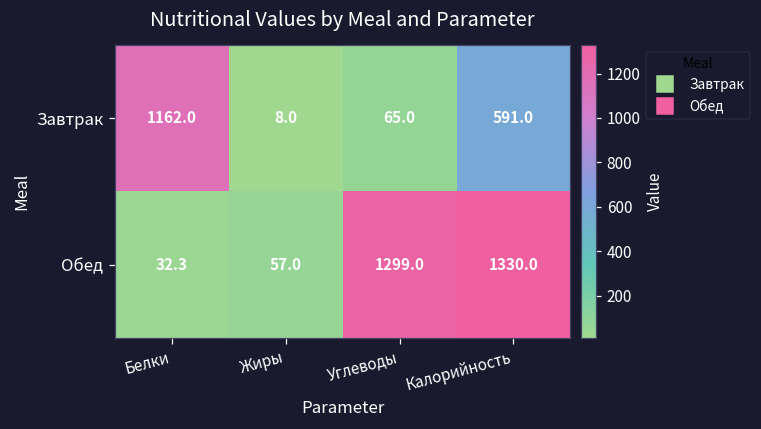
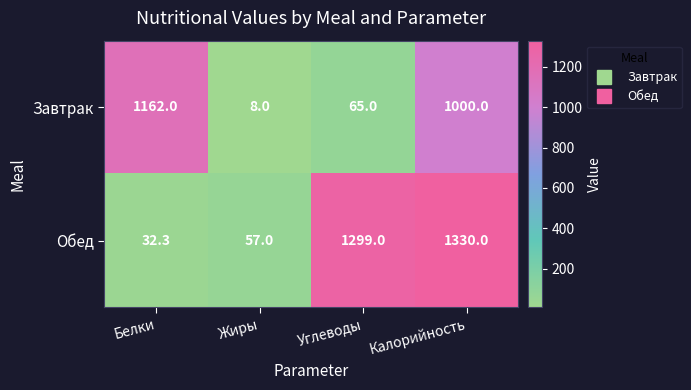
  {
    "Завтрак": {
      "Белки": 1162.0,
      "Жиры": 8.0,
      "Углеводы": 65.0,
-     "Калорийность": 591.0
+     "Калорийность": 1000.0
    },
    "Обед": {
      "Белки": 32.3,
      "Жиры": 57.0,
      "Углеводы": 1299.0,
      "Калорийность": 1330.0
    }
  }
